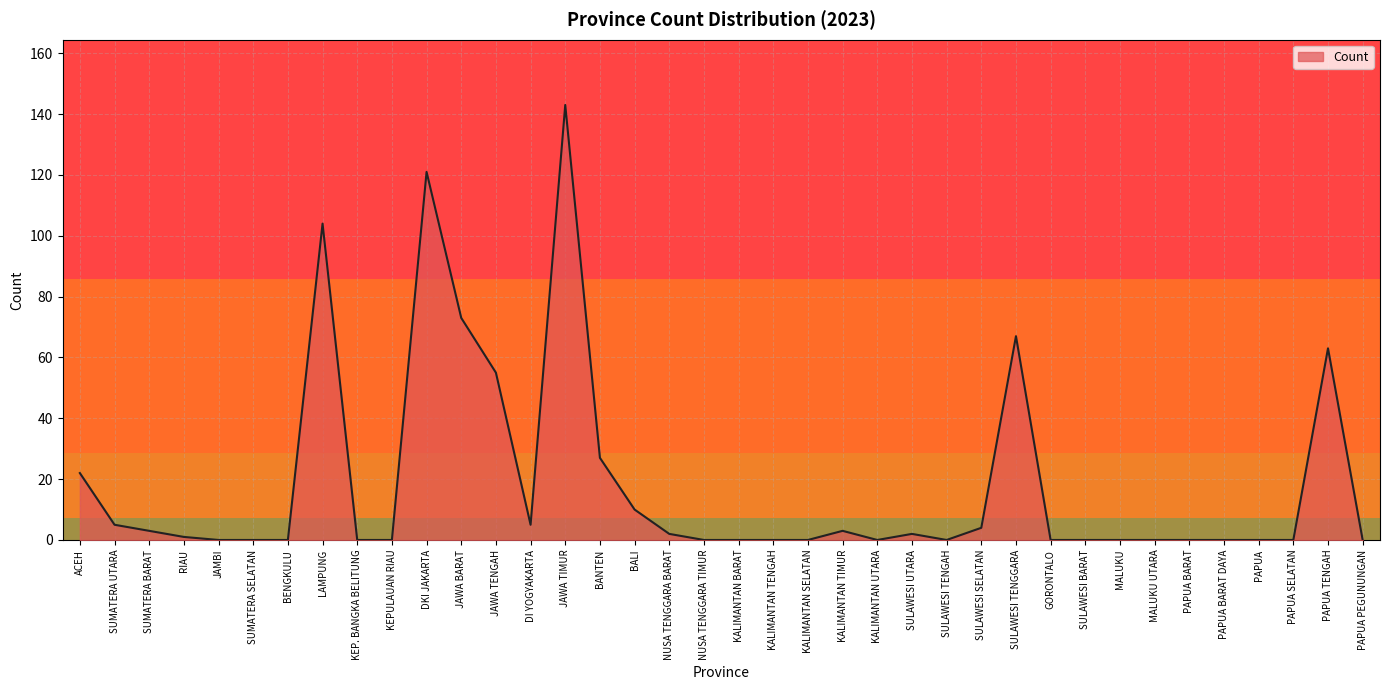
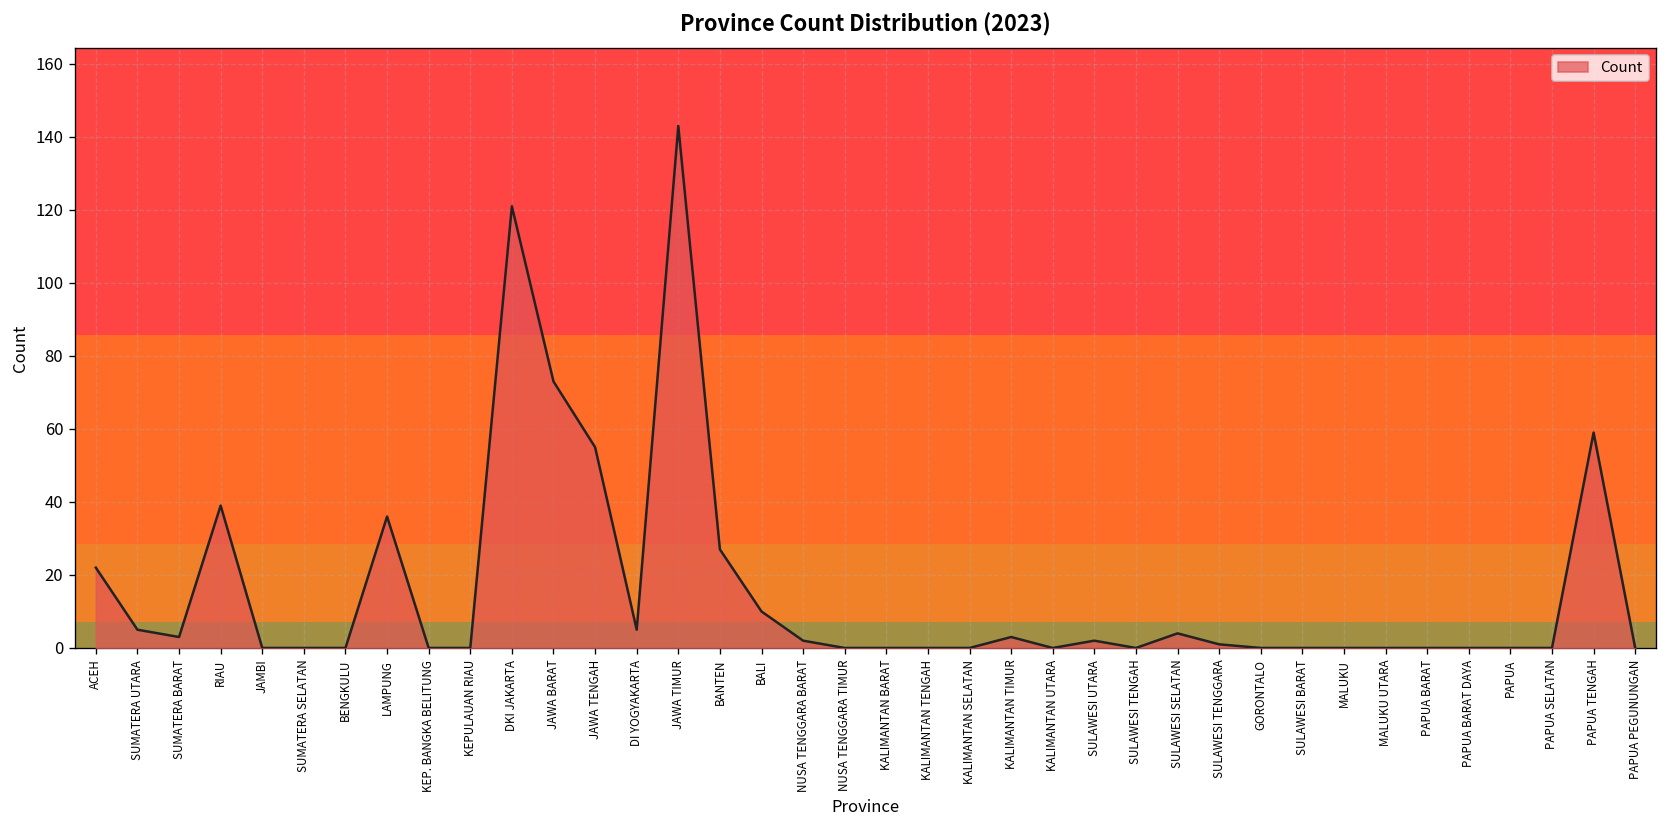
  {
    "ACEH": 22,
    "SUMATERA UTARA": 5,
    "SUMATERA BARAT": 3,
-   "RIAU": 1,
+   "RIAU": 39,
    "JAMBI": 0,
    "SUMATERA SELATAN": 0,
    "BENGKULU": 0,
-   "LAMPUNG": 104,
+   "LAMPUNG": 36,
    "KEP. BANGKA BELITUNG": 0,
    "KEPULAUAN RIAU": 0,
    "DKI JAKARTA": 121,
    "JAWA BARAT": 73,
    "JAWA TENGAH": 55,
    "DI YOGYAKARTA": 5,
    "JAWA TIMUR": 143,
    "BANTEN": 27,
    "BALI": 10,
    "NUSA TENGGARA BARAT": 2,
    "NUSA TENGGARA TIMUR": 0,
    "KALIMANTAN BARAT": 0,
    "KALIMANTAN TENGAH": 0,
    "KALIMANTAN SELATAN": 0,
    "KALIMANTAN TIMUR": 3,
    "KALIMANTAN UTARA": 0,
    "SULAWESI UTARA": 2,
    "SULAWESI TENGAH": 0,
    "SULAWESI SELATAN": 4,
-   "SULAWESI TENGGARA": 67,
+   "SULAWESI TENGGARA": 1,
    "GORONTALO": 0,
    "SULAWESI BARAT": 0,
    "MALUKU": 0,
    "MALUKU UTARA": 0,
    "PAPUA BARAT": 0,
    "PAPUA BARAT DAYA": 0,
    "PAPUA": 0,
    "PAPUA SELATAN": 0,
-   "PAPUA TENGAH": 63,
+   "PAPUA TENGAH": 59,
    "PAPUA PEGUNUNGAN": 0
  }
